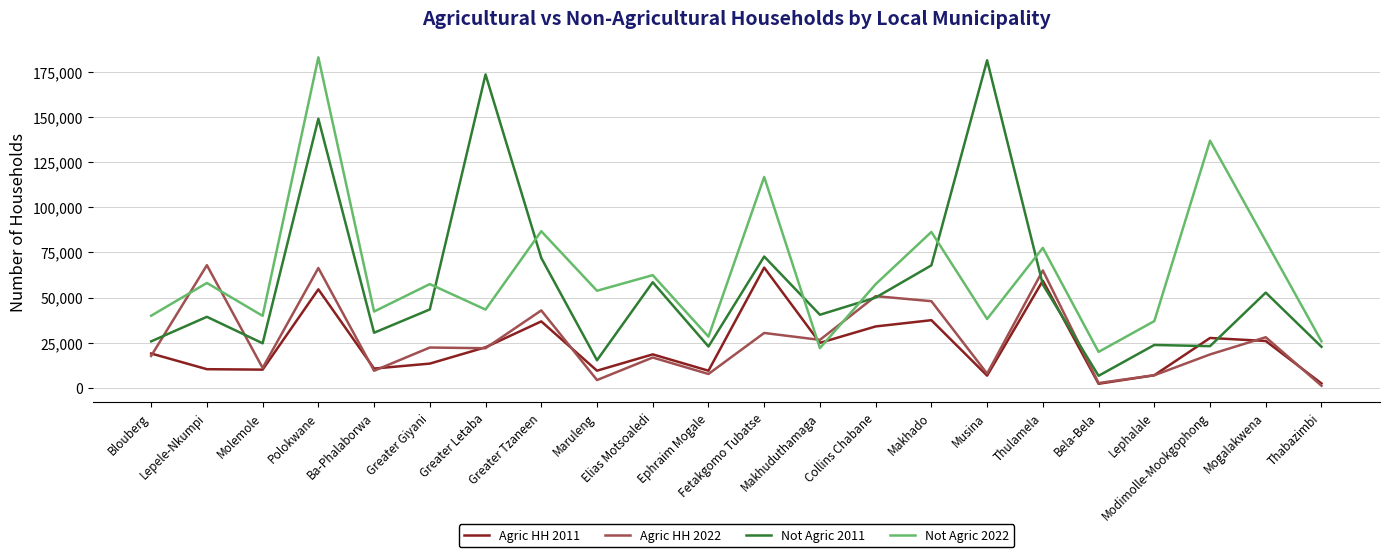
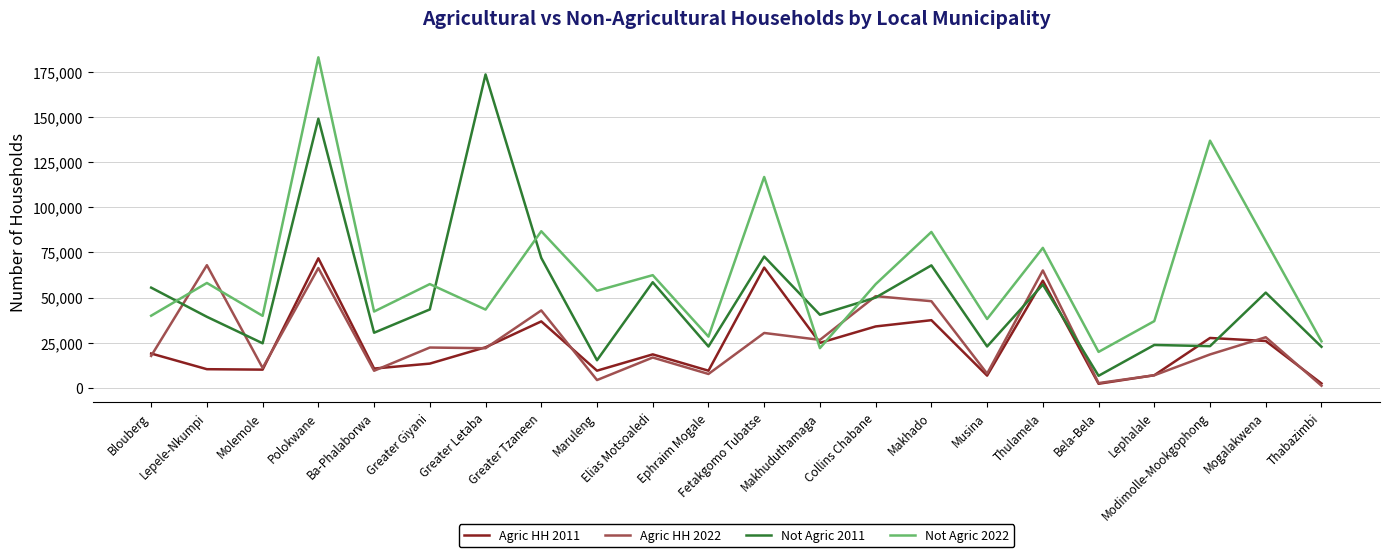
  {
    "Agric HH 2011": {
      "Lepele-Nkumpi": "10,000",
-     "Polokwane": "55,000",
+     "Polokwane": "72,000",
      "Greater Giyani": "13,000",
      "Greater Tzaneen": "37,000",
      "Maruleng": "9,000",
      "Elias Motsoaledi": "18,000",
      "Ephraim Mogale": "9,000",
      "Fetakgomo Tubatse": "67,000",
      "Makhuduthamaga": "25,000",
      "Collins Chabane": "34,000",
      "Makhado": "37,000",
      "Thulamela": "59,000",
      "Modimolle-Mookgophong": "28,000",
      "Mogalakwena": "26,000"
    },
    "Agric HH 2022": {
      "Lepele-Nkumpi": "68,000",
      "Polokwane": "66,000",
      "Greater Giyani": "22,000",
      "Greater Tzaneen": "43,000",
      "Maruleng": "4,000",
      "Elias Motsoaledi": "17,000",
      "Ephraim Mogale": "8,000",
      "Fetakgomo Tubatse": "30,000",
      "Makhuduthamaga": "27,000",
      "Makhado": "48,000",
      "Thulamela": "65,000",
      "Modimolle-Mookgophong": "18,000",
      "Mogalakwena": "28,000"
    },
    "Not Agric 2011": {
-     "Blouberg": "26,000",
+     "Blouberg": "55,000",
      "Lepele-Nkumpi": "39,000",
      "Molemole": "25,000",
      "Polokwane": "149,000",
      "Ba-Phalaborwa": "30,000",
      "Greater Giyani": "43,000",
      "Greater Letaba": "174,000",
      "Greater Tzaneen": "72,000",
      "Maruleng": "15,000",
      "Elias Motsoaledi": "58,000",
      "Ephraim Mogale": "23,000",
      "Fetakgomo Tubatse": "73,000",
      "Makhuduthamaga": "40,000",
      "Makhado": "68,000",
-     "Musina": "181,000",
+     "Musina": "23,000",
      "Thulamela": "57,000",
      "Bela-Bela": "7,000",
      "Lephalale": "24,000",
      "Modimolle-Mookgophong": "23,000",
      "Mogalakwena": "53,000",
      "Thabazimbi": "23,000"
    },
    "Not Agric 2022": {
      "Blouberg": "40,000",
      "Lepele-Nkumpi": "58,000",
      "Molemole": "40,000",
      "Polokwane": "183,000",
      "Ba-Phalaborwa": "42,000",
      "Greater Giyani": "57,000",
      "Greater Letaba": "43,000",
      "Greater Tzaneen": "87,000",
      "Maruleng": "54,000",
      "Elias Motsoaledi": "62,000",
      "Ephraim Mogale": "28,000",
      "Fetakgomo Tubatse": "117,000",
      "Makhuduthamaga": "22,000",
      "Collins Chabane": "57,000",
      "Makhado": "86,000",
      "Musina": "38,000",
      "Thulamela": "78,000",
      "Bela-Bela": "20,000",
      "Lephalale": "37,000",
      "Modimolle-Mookgophong": "137,000",
      "Mogalakwena": "81,000",
      "Thabazimbi": "26,000"
    }
  }
